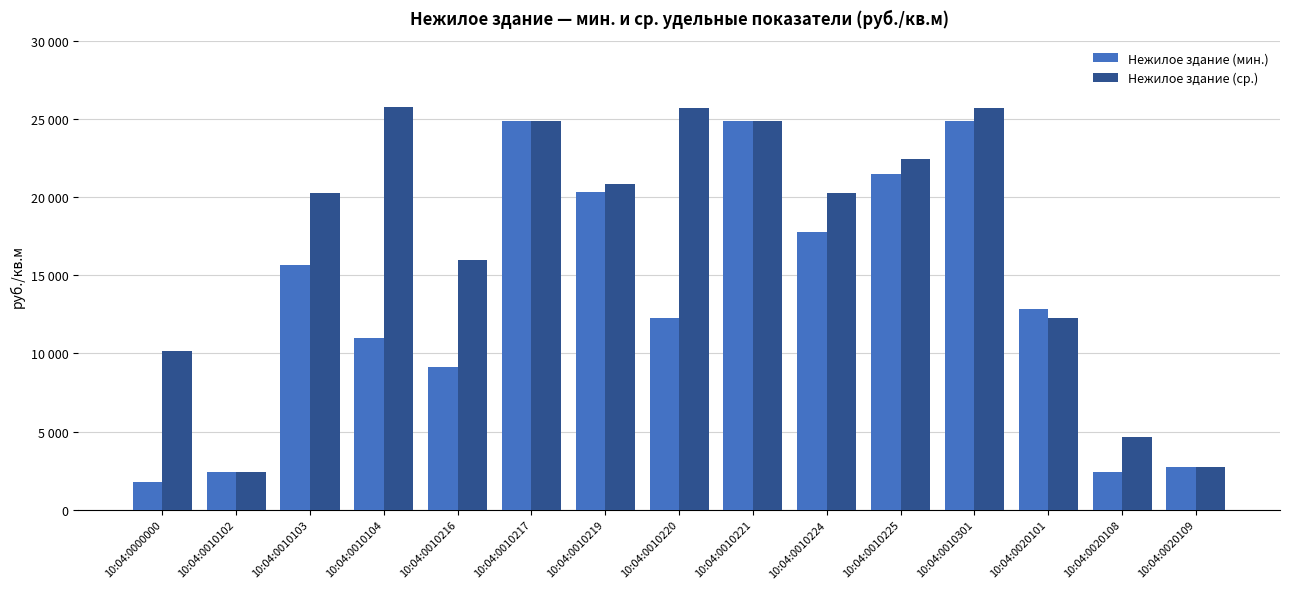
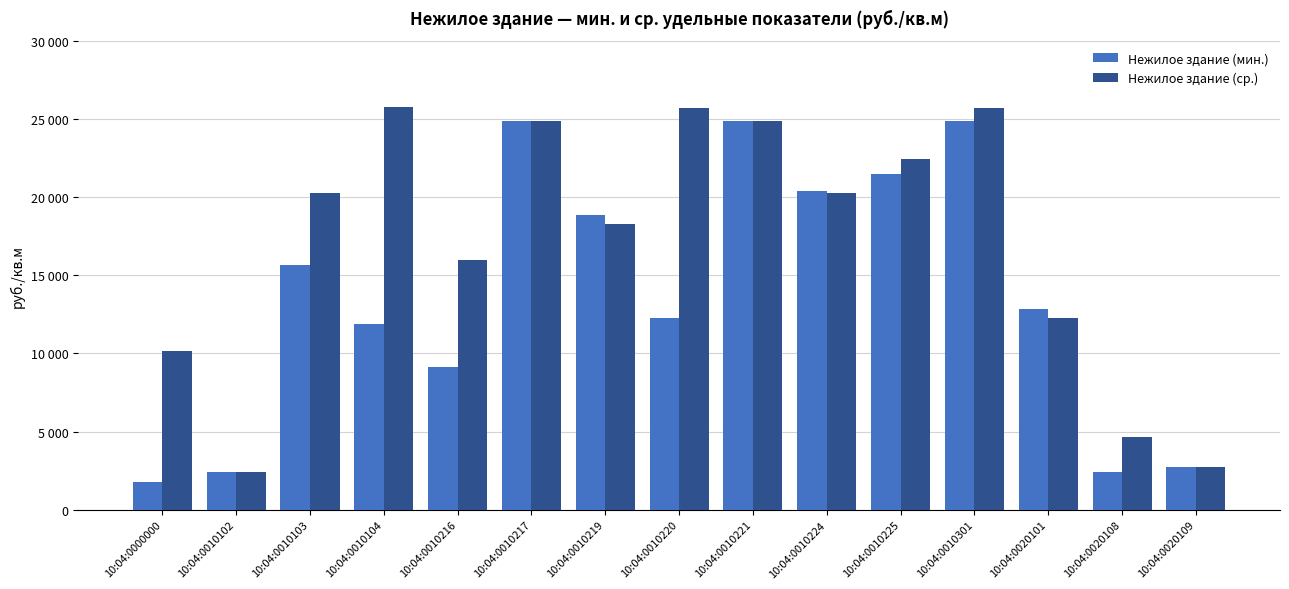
  {
    "Нежилое здание (мин.)": {
      "10:04:0000000": 1800,
      "10:04:0010102": 2400,
      "10:04:0010103": 15700,
-     "10:04:0010104": 11000,
+     "10:04:0010104": 11900,
      "10:04:0010216": 9100,
      "10:04:0010217": 24900,
-     "10:04:0010219": 20300,
+     "10:04:0010219": 18900,
      "10:04:0010220": 12200,
      "10:04:0010221": 24900,
-     "10:04:0010224": 17800,
+     "10:04:0010224": 20400,
      "10:04:0010225": 21500,
      "10:04:0010301": 24900,
      "10:04:0020101": 12800,
      "10:04:0020108": 2400,
      "10:04:0020109": 2800
    },
    "Нежилое здание (ср.)": {
      "10:04:0000000": 10100,
      "10:04:0010102": 2400,
      "10:04:0010103": 20300,
      "10:04:0010104": 25800,
      "10:04:0010216": 16000,
      "10:04:0010217": 24900,
-     "10:04:0010219": 20800,
+     "10:04:0010219": 18300,
      "10:04:0010220": 25700,
      "10:04:0010221": 24900,
      "10:04:0010224": 20300,
      "10:04:0010225": 22400,
      "10:04:0010301": 25700,
      "10:04:0020101": 12300,
      "10:04:0020108": 4600,
      "10:04:0020109": 2800
    }
  }
